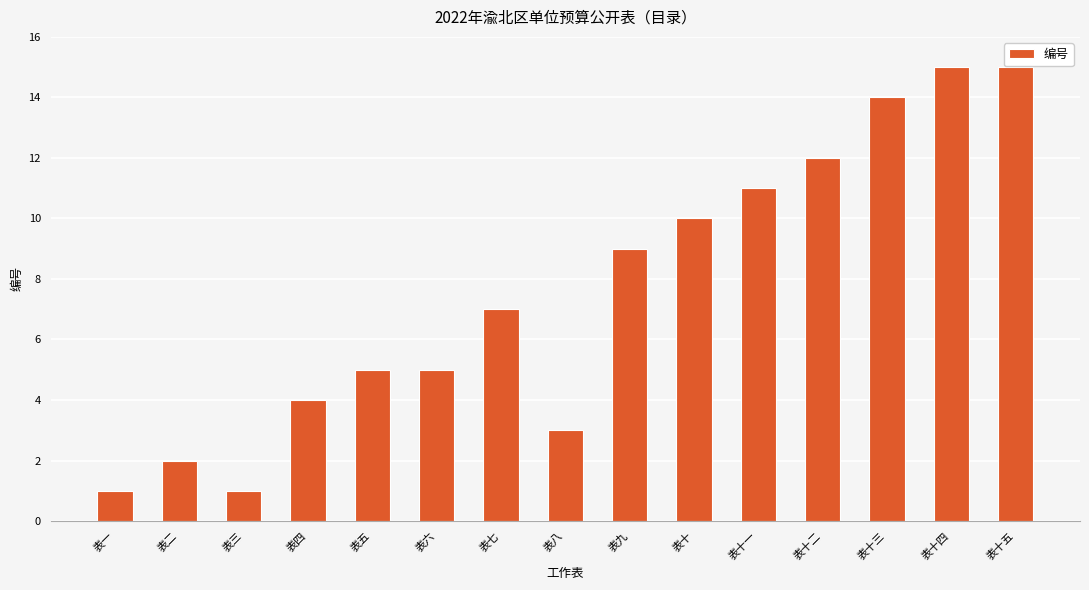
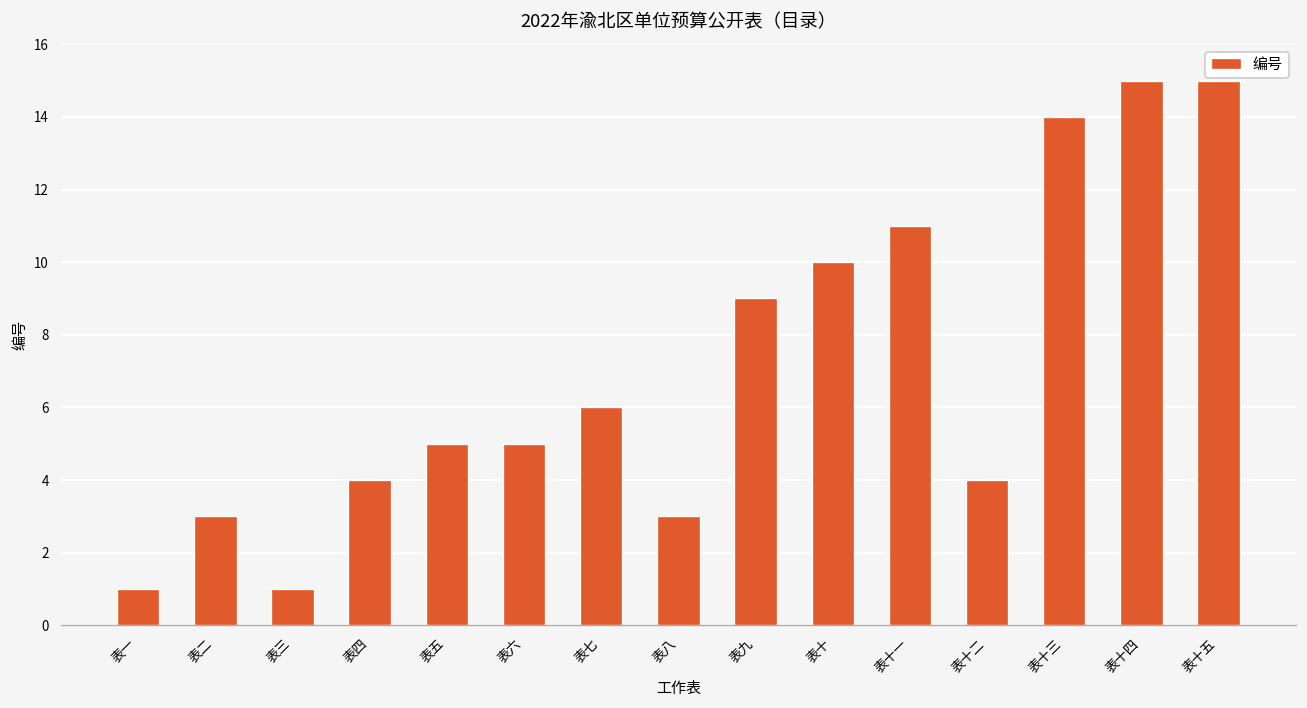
  {
    "表一": 1,
-   "表二": 2,
+   "表二": 3,
    "表三": 1,
    "表四": 4,
    "表五": 5,
    "表六": 5,
-   "表七": 7,
+   "表七": 6,
    "表八": 3,
    "表九": 9,
    "表十": 10,
    "表十一": 11,
-   "表十二": 12,
+   "表十二": 4,
    "表十三": 14,
    "表十四": 15,
    "表十五": 15
  }
